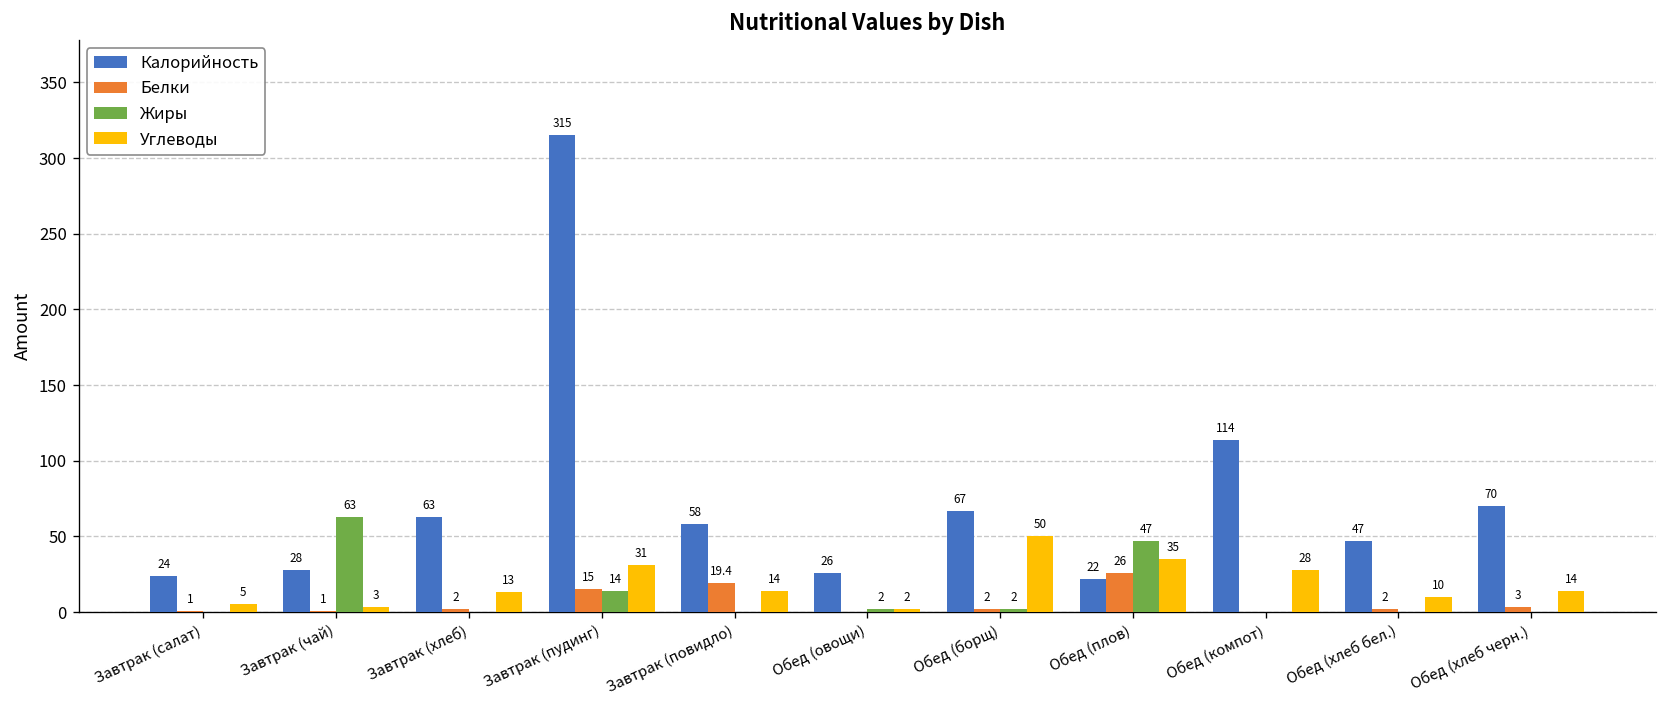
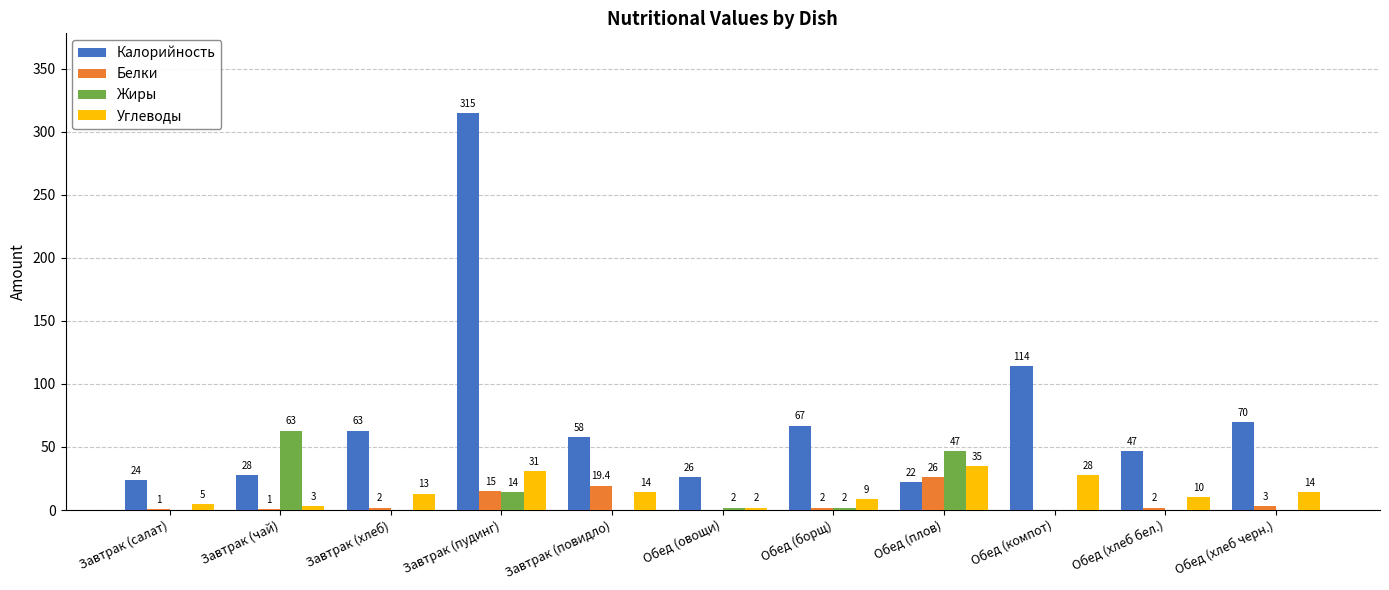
  {
    "Калорийность": {
      "Завтрак (салат)": 24,
      "Завтрак (чай)": 28,
      "Завтрак (хлеб)": 63,
      "Завтрак (пудинг)": 315,
      "Завтрак (повидло)": 58,
      "Обед (овощи)": 26,
      "Обед (борщ)": 67,
      "Обед (плов)": 22,
      "Обед (компот)": 114,
      "Обед (хлеб бел.)": 47,
      "Обед (хлеб черн.)": 70
    },
    "Белки": {
      "Завтрак (салат)": 1,
      "Завтрак (чай)": 1,
      "Завтрак (хлеб)": 2,
      "Завтрак (пудинг)": 15,
      "Завтрак (повидло)": 19.4,
      "Обед (борщ)": 2,
      "Обед (плов)": 26,
      "Обед (хлеб бел.)": 2,
      "Обед (хлеб черн.)": 3
    },
    "Жиры": {
      "Завтрак (чай)": 63,
      "Завтрак (пудинг)": 14,
      "Обед (овощи)": 2,
      "Обед (борщ)": 2,
      "Обед (плов)": 47
    },
    "Углеводы": {
      "Завтрак (салат)": 5,
      "Завтрак (чай)": 3,
      "Завтрак (хлеб)": 13,
      "Завтрак (пудинг)": 31,
      "Завтрак (повидло)": 14,
      "Обед (овощи)": 2,
-     "Обед (борщ)": 50,
+     "Обед (борщ)": 9,
      "Обед (плов)": 35,
      "Обед (компот)": 28,
      "Обед (хлеб бел.)": 10,
      "Обед (хлеб черн.)": 14
    }
  }
